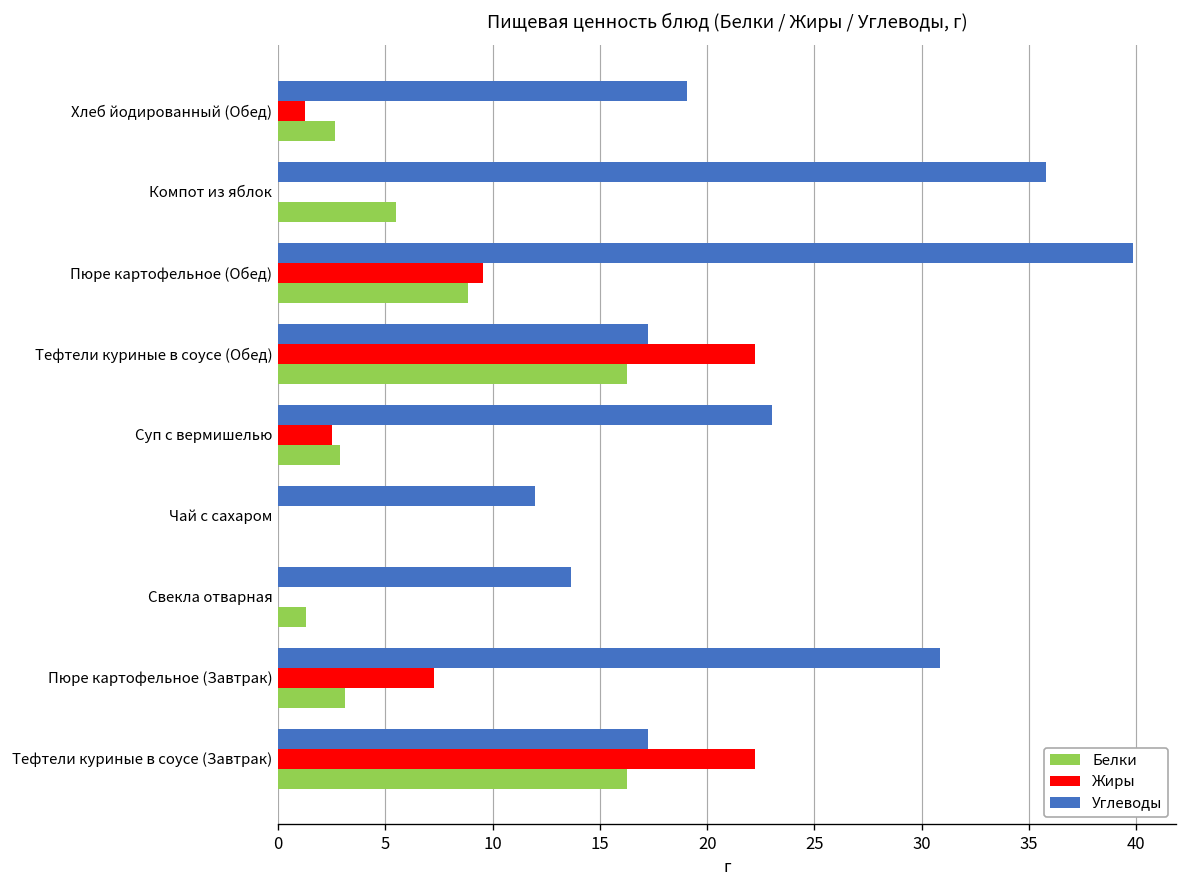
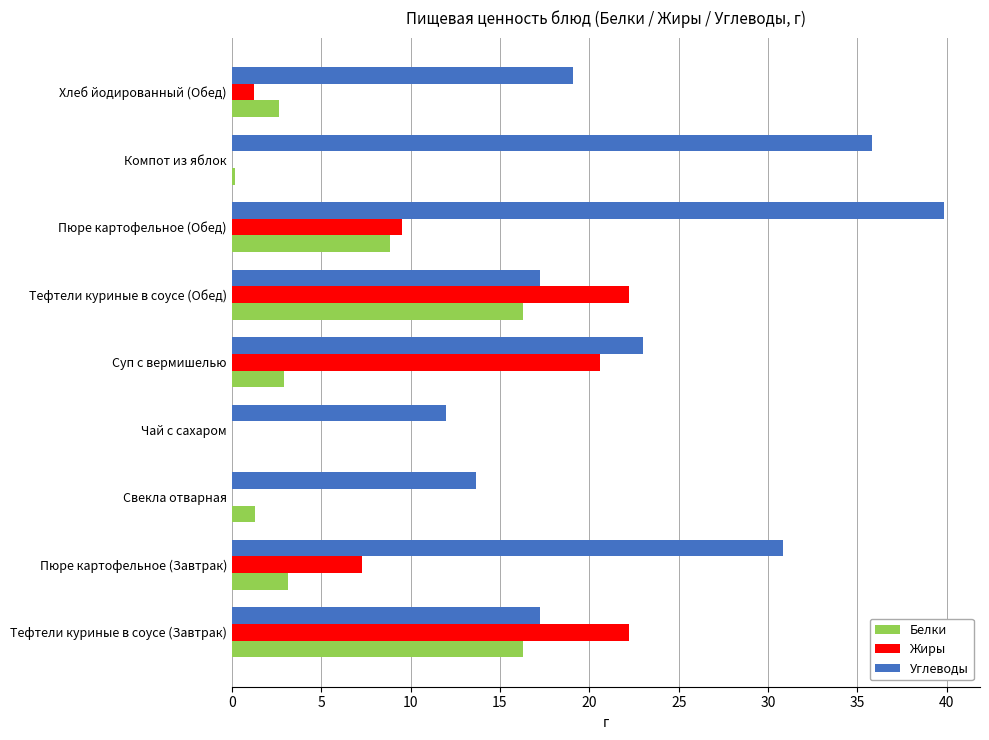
  {
    "Белки": {
      "Хлеб йодированный (Обед)": 2.6,
-     "Компот из яблок": 5.5,
+     "Компот из яблок": 0.2,
      "Пюре картофельное (Обед)": 8.9,
      "Тефтели куриные в соусе (Обед)": 16.3,
      "Суп с вермишелью": 2.9,
      "Чай с сахаром": 0.0,
      "Свекла отварная": 1.3,
      "Пюре картофельное (Завтрак)": 3.1,
      "Тефтели куриные в соусе (Завтрак)": 16.3
    },
    "Жиры": {
      "Хлеб йодированный (Обед)": 1.3,
      "Компот из яблок": 0.0,
      "Пюре картофельное (Обед)": 9.6,
      "Тефтели куриные в соусе (Обед)": 22.2,
-     "Суп с вермишелью": 2.5,
+     "Суп с вермишелью": 20.6,
      "Чай с сахаром": 0.0,
      "Свекла отварная": 0.0,
      "Пюре картофельное (Завтрак)": 7.3,
      "Тефтели куриные в соусе (Завтрак)": 22.2
    },
    "Углеводы": {
      "Хлеб йодированный (Обед)": 19.1,
      "Компот из яблок": 35.8,
      "Пюре картофельное (Обед)": 39.9,
      "Тефтели куриные в соусе (Обед)": 17.3,
      "Суп с вермишелью": 23.0,
      "Чай с сахаром": 12.0,
      "Свекла отварная": 13.7,
      "Пюре картофельное (Завтрак)": 30.8,
      "Тефтели куриные в соусе (Завтрак)": 17.3
    }
  }
